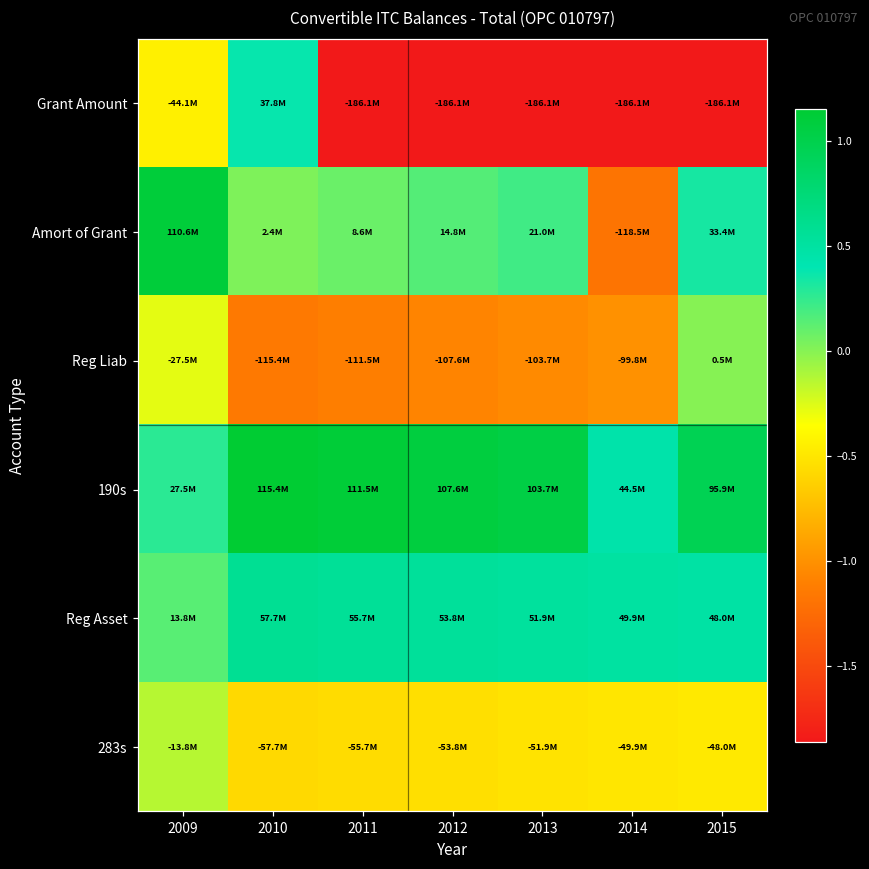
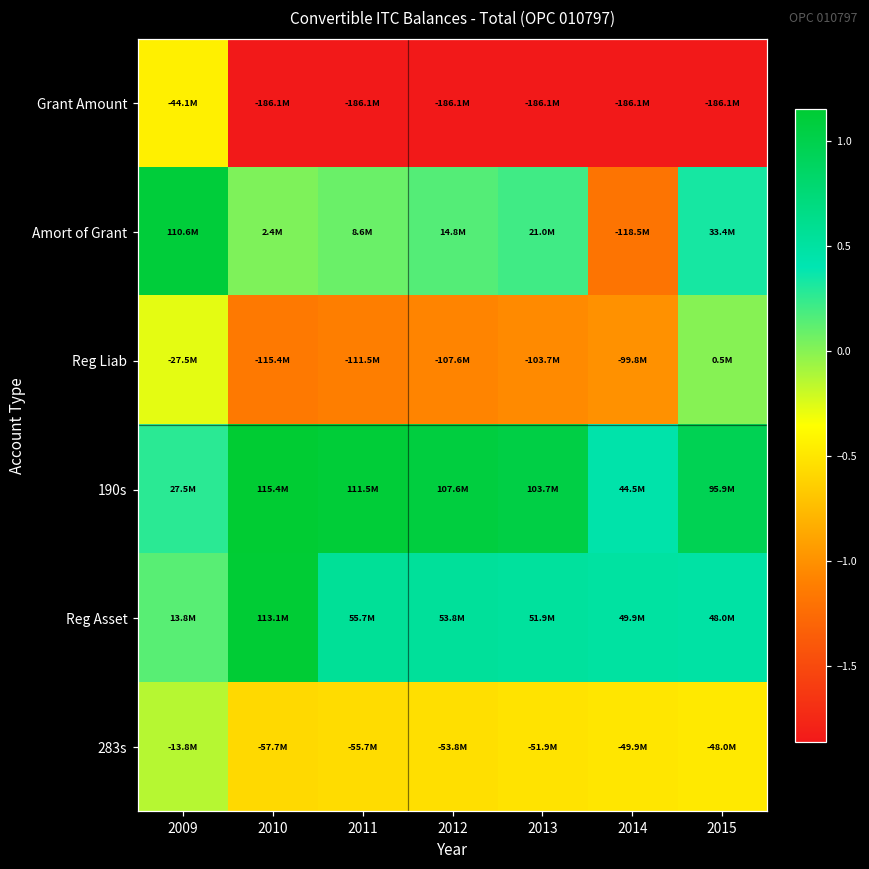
  {
    "Grant Amount": {
      "2009": "-44.1M",
-     "2010": "37.8M",
+     "2010": "-186.1M",
      "2011": "-186.1M",
      "2012": "-186.1M",
      "2013": "-186.1M",
      "2014": "-186.1M",
      "2015": "-186.1M"
    },
    "Amort of Grant": {
      "2009": "110.6M",
      "2010": "2.4M",
      "2011": "8.6M",
      "2012": "14.8M",
      "2013": "21.0M",
      "2014": "-118.5M",
      "2015": "33.4M"
    },
    "Reg Liab": {
      "2009": "-27.5M",
      "2010": "-115.4M",
      "2011": "-111.5M",
      "2012": "-107.6M",
      "2013": "-103.7M",
      "2014": "-99.8M",
      "2015": "0.5M"
    },
    "190s": {
      "2009": "27.5M",
      "2010": "115.4M",
      "2011": "111.5M",
      "2012": "107.6M",
      "2013": "103.7M",
      "2014": "44.5M",
      "2015": "95.9M"
    },
    "Reg Asset": {
      "2009": "13.8M",
-     "2010": "57.7M",
+     "2010": "113.1M",
      "2011": "55.7M",
      "2012": "53.8M",
      "2013": "51.9M",
      "2014": "49.9M",
      "2015": "48.0M"
    },
    "283s": {
      "2009": "-13.8M",
      "2010": "-57.7M",
      "2011": "-55.7M",
      "2012": "-53.8M",
      "2013": "-51.9M",
      "2014": "-49.9M",
      "2015": "-48.0M"
    }
  }
